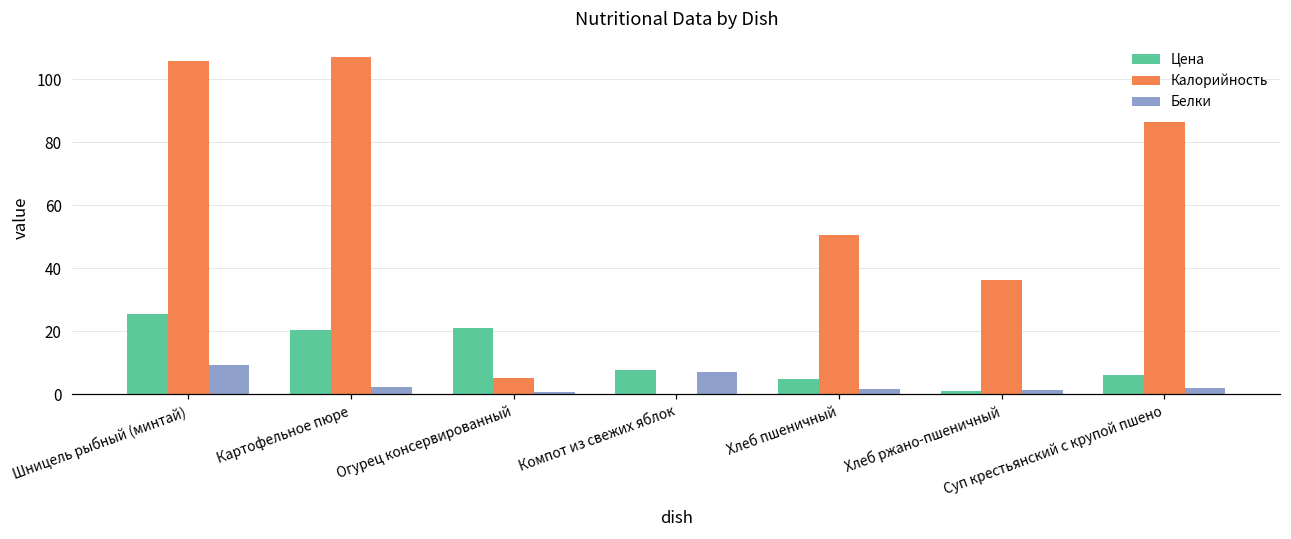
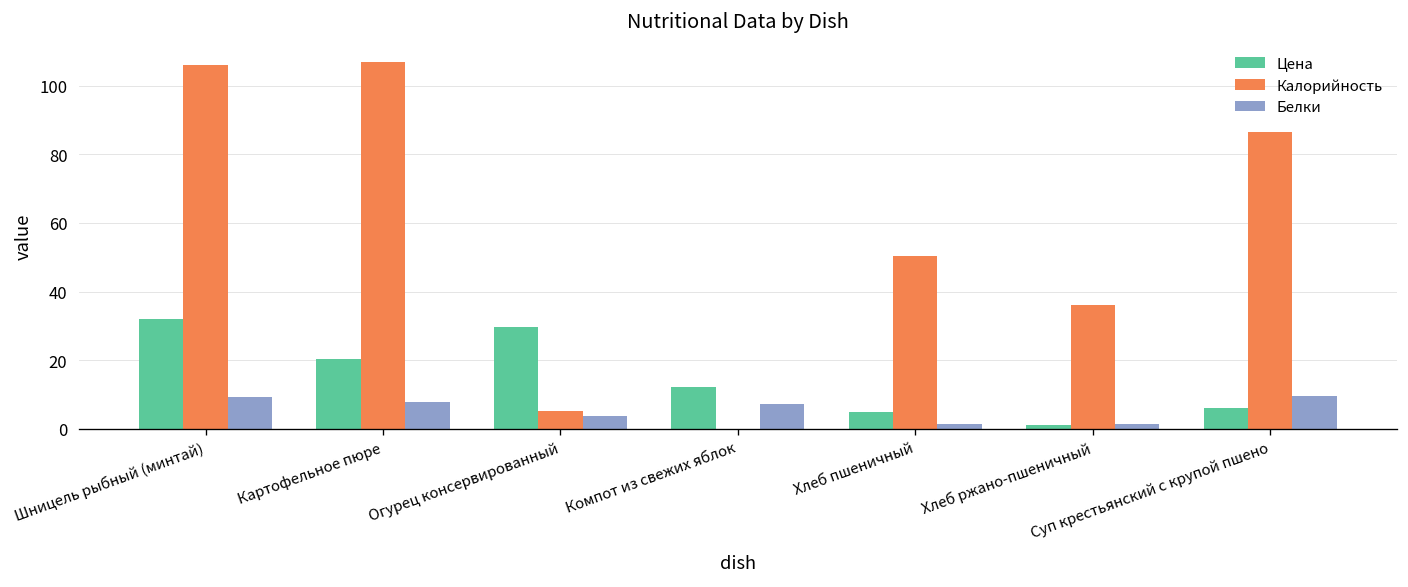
  {
    "Цена": {
-     "Шницель рыбный (минтай)": 26,
+     "Шницель рыбный (минтай)": 32,
      "Картофельное пюре": 20,
-     "Огурец консервированный": 21,
-     "Компот из свежих яблок": 8,
+     "Огурец консервированный": 30,
+     "Компот из свежих яблок": 12,
      "Хлеб пшеничный": 5,
      "Хлеб ржано-пшеничный": 1,
      "Суп крестьянский с крупой пшено": 6
    },
    "Калорийность": {
      "Шницель рыбный (минтай)": 106,
      "Картофельное пюре": 107,
      "Огурец консервированный": 5,
      "Компот из свежих яблок": 0,
      "Хлеб пшеничный": 50,
      "Хлеб ржано-пшеничный": 36,
      "Суп крестьянский с крупой пшено": 86
    },
    "Белки": {
      "Шницель рыбный (минтай)": 9,
-     "Картофельное пюре": 2,
-     "Огурец консервированный": 1,
+     "Картофельное пюре": 8,
+     "Огурец консервированный": 4,
      "Компот из свежих яблок": 7,
      "Хлеб пшеничный": 2,
      "Хлеб ржано-пшеничный": 1,
-     "Суп крестьянский с крупой пшено": 2
+     "Суп крестьянский с крупой пшено": 10
    }
  }
